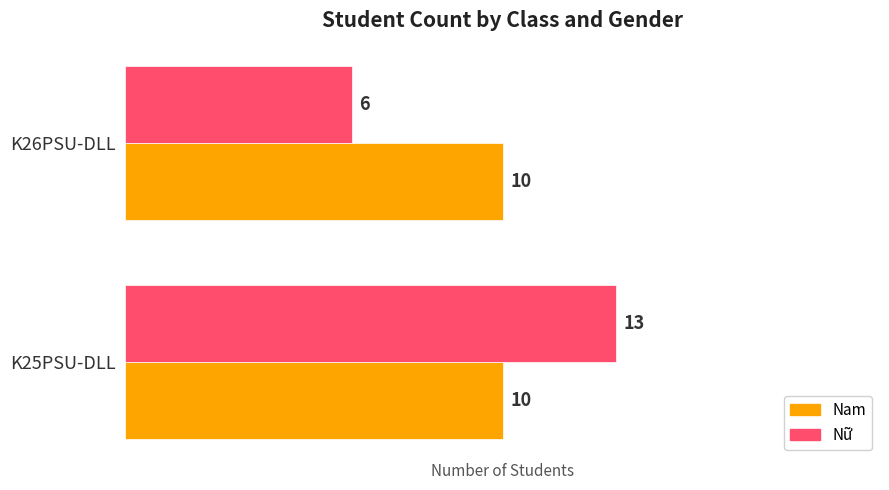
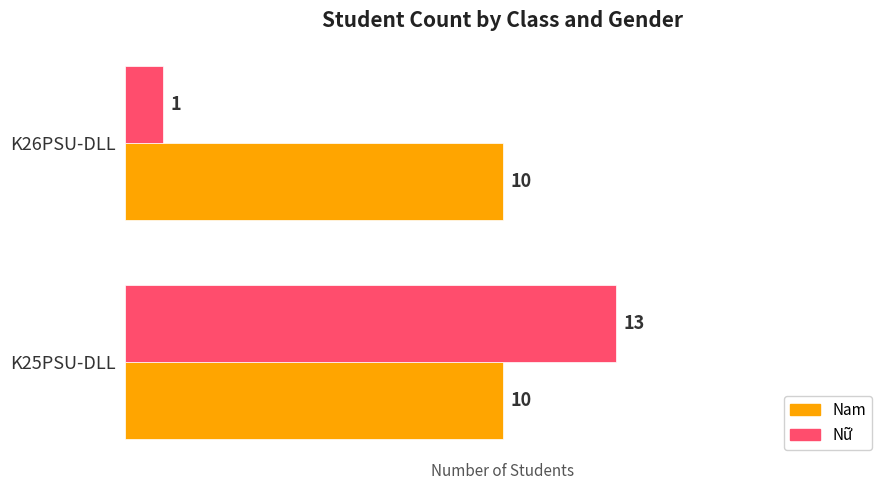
  {
    "Nam": {
      "K26PSU-DLL": 10,
      "K25PSU-DLL": 10
    },
    "Nữ": {
-     "K26PSU-DLL": 6,
+     "K26PSU-DLL": 1,
      "K25PSU-DLL": 13
    }
  }
